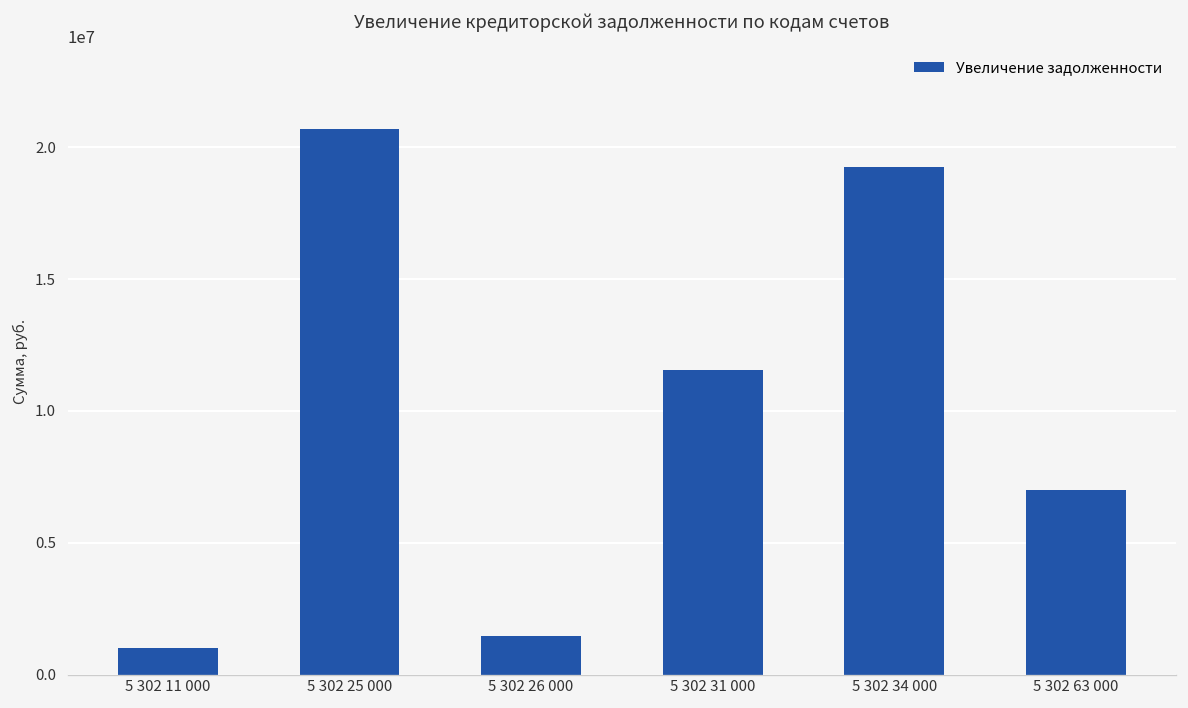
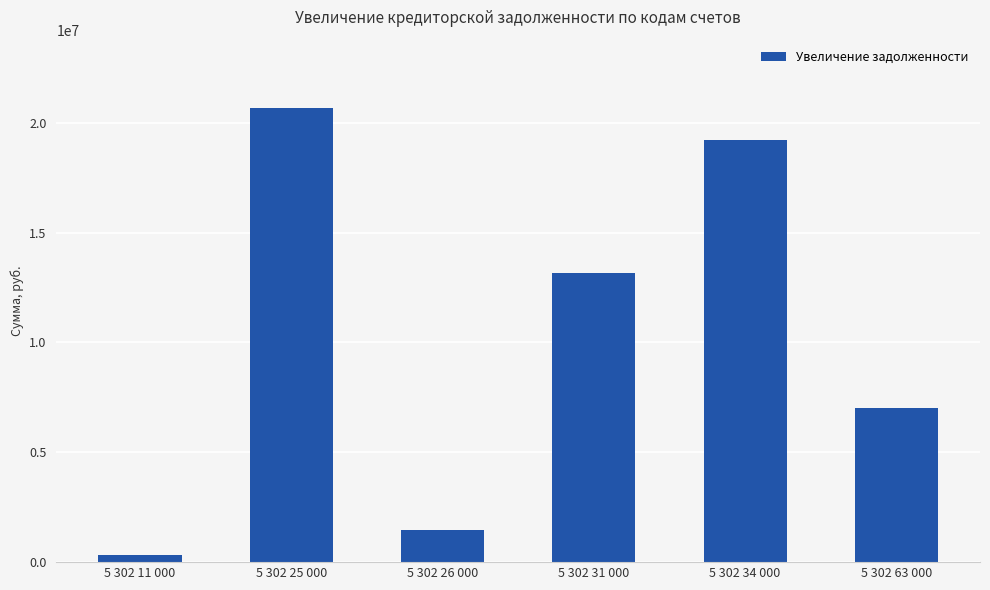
  {
-   "5 302 11 000": 1000000,
+   "5 302 11 000": 300000,
    "5 302 25 000": 20700000,
    "5 302 26 000": 1500000,
-   "5 302 31 000": 11500000,
+   "5 302 31 000": 13200000,
    "5 302 34 000": 19200000,
    "5 302 63 000": 7000000
  }
